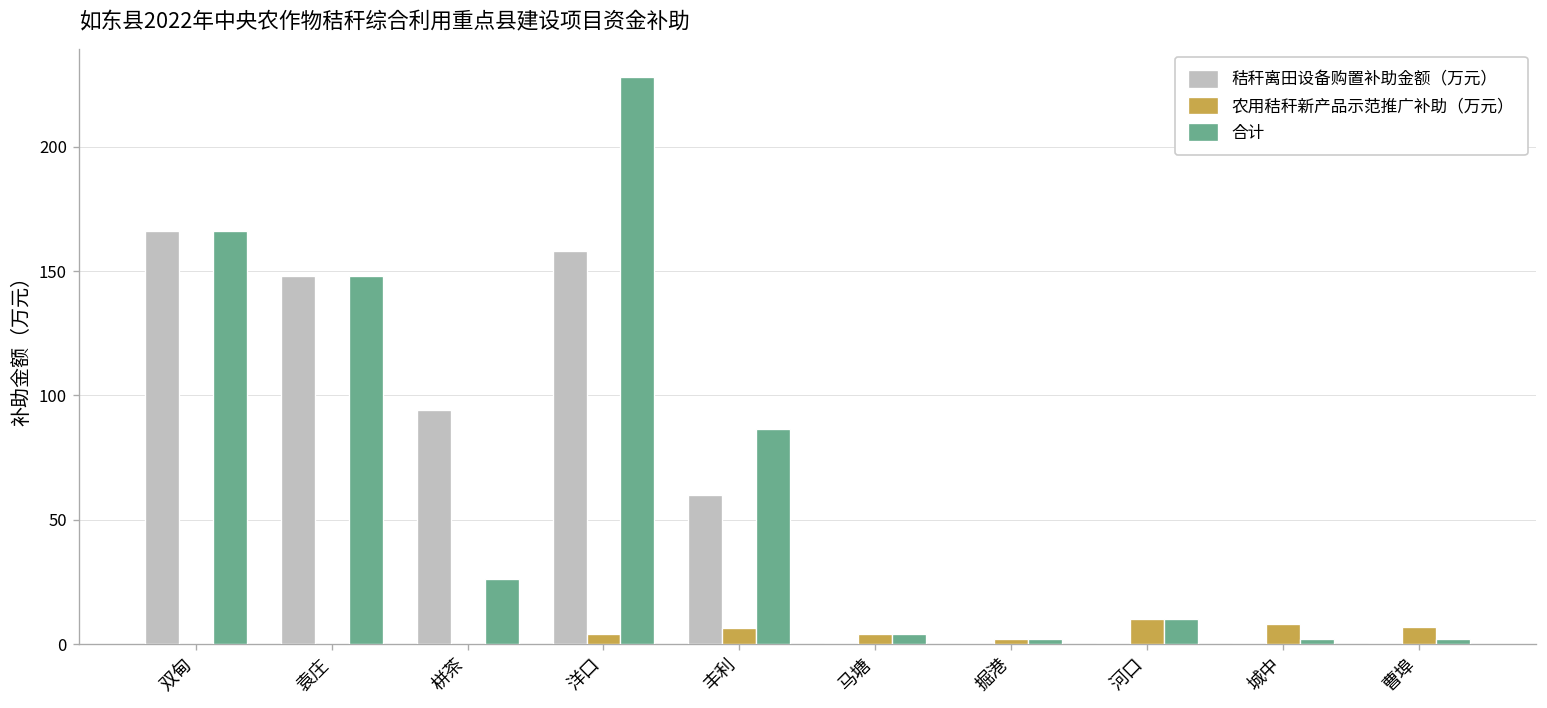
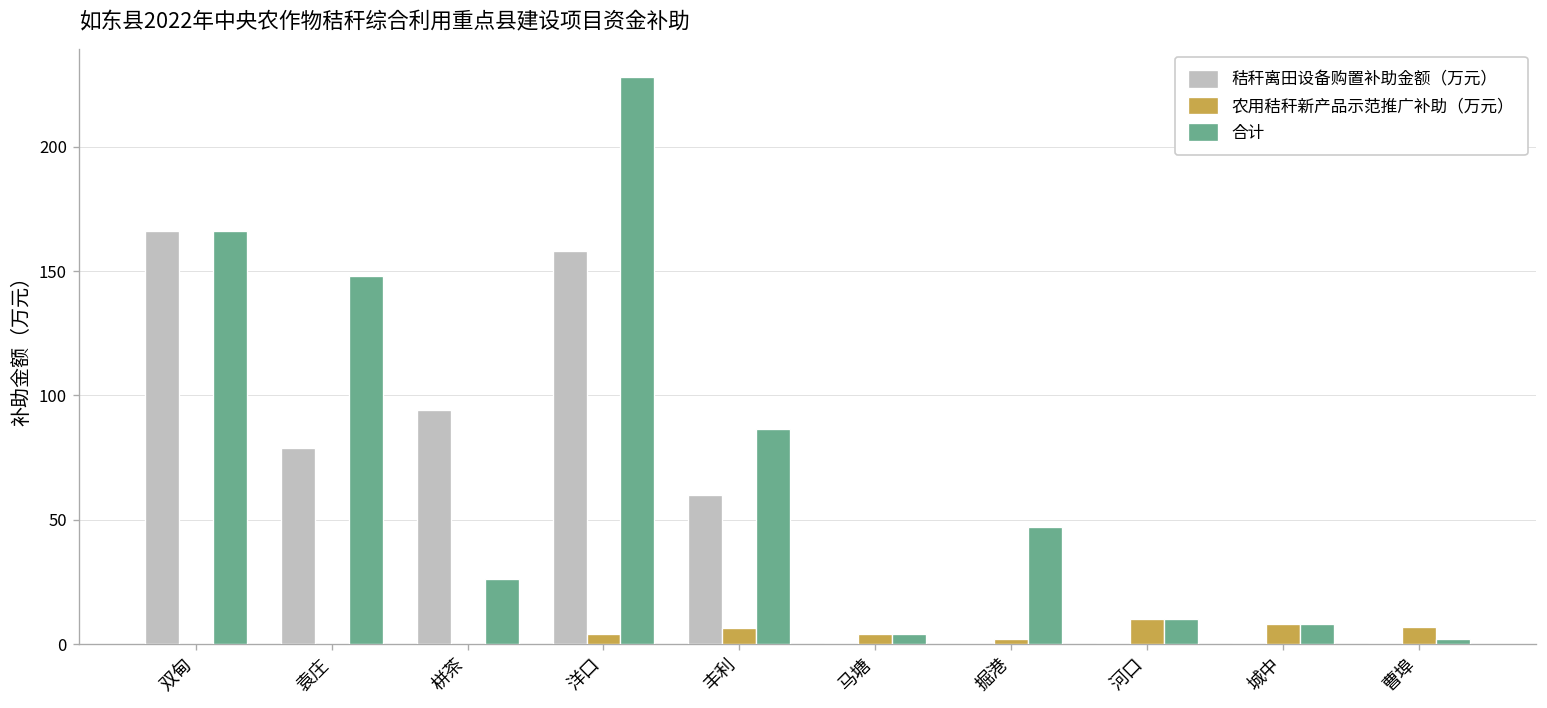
  {
    "秸秆离田设备购置补助金额（万元）": {
      "双甸": 166,
-     "袁庄": 148,
+     "袁庄": 79,
      "栟茶": 94,
      "洋口": 158,
      "丰利": 60,
      "马塘": 0,
      "掘港": 0,
      "河口": 0,
      "城中": 0,
      "曹埠": 0
    },
    "农用秸秆新产品示范推广补助（万元）": {
      "双甸": 0,
      "袁庄": 0,
      "栟茶": 0,
      "洋口": 4,
      "丰利": 7,
      "马塘": 4,
      "掘港": 2,
      "河口": 10,
      "城中": 8,
      "曹埠": 7
    },
    "合计": {
      "双甸": 166,
      "袁庄": 148,
      "栟茶": 26,
      "洋口": 228,
      "丰利": 87,
      "马塘": 4,
-     "掘港": 2,
+     "掘港": 47,
      "河口": 10,
-     "城中": 2,
+     "城中": 8,
      "曹埠": 2
    }
  }
